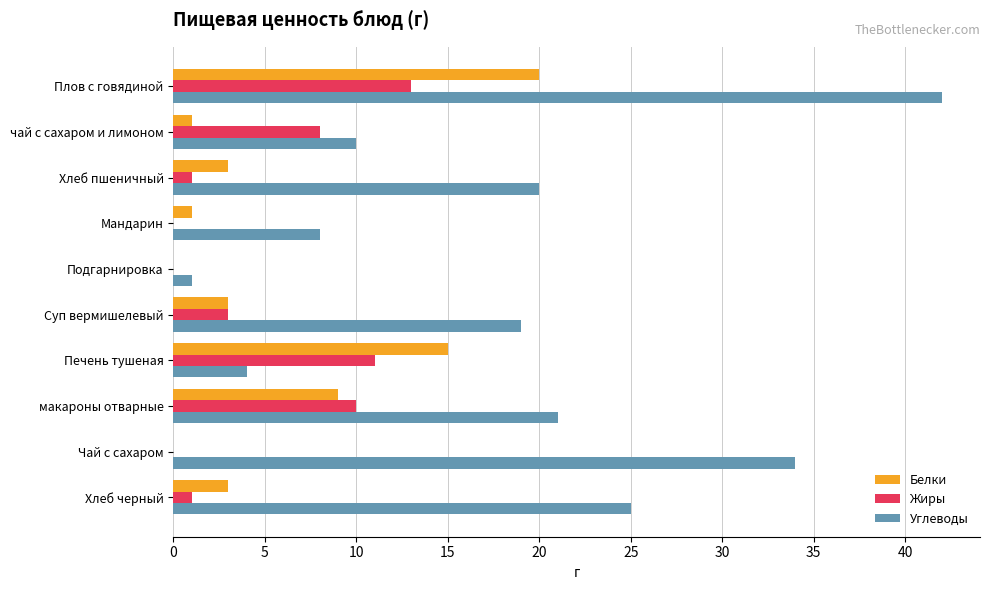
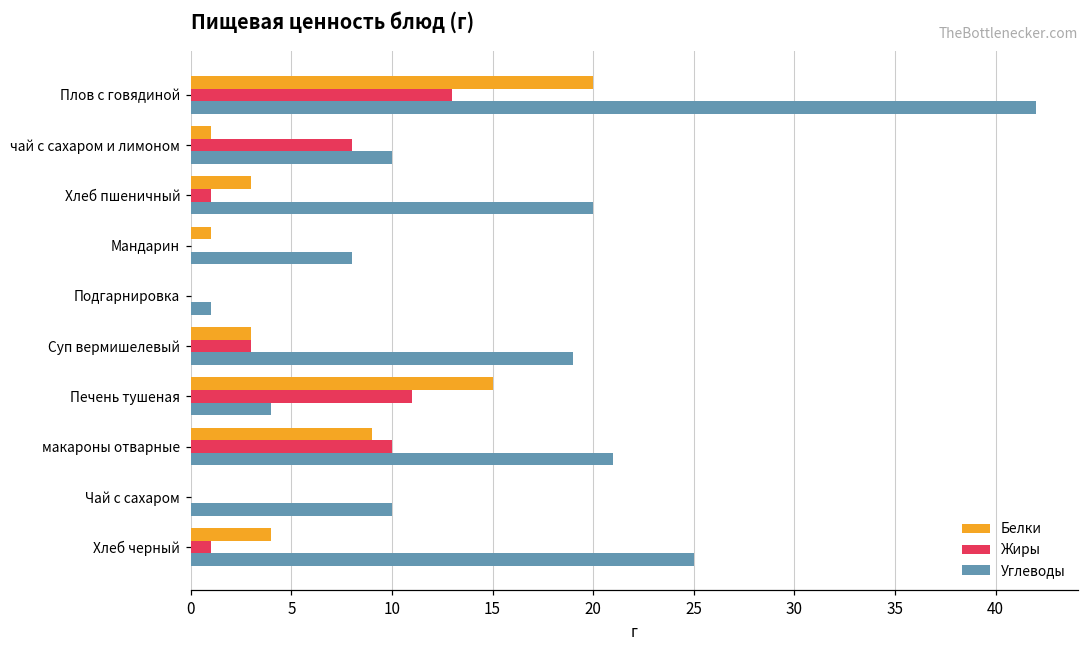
  {
    "Белки": {
      "Плов с говядиной": 20,
      "чай с сахаром и лимоном": 1,
      "Хлеб пшеничный": 3,
      "Мандарин": 1,
      "Подгарнировка": 0,
      "Суп вермишелевый": 3,
      "Печень тушеная": 15,
      "макароны отварные": 9,
      "Чай с сахаром": 0,
-     "Хлеб черный": 3
+     "Хлеб черный": 4
    },
    "Жиры": {
      "Плов с говядиной": 13,
      "чай с сахаром и лимоном": 8,
      "Хлеб пшеничный": 1,
      "Мандарин": 0,
      "Подгарнировка": 0,
      "Суп вермишелевый": 3,
      "Печень тушеная": 11,
      "макароны отварные": 10,
      "Чай с сахаром": 0,
      "Хлеб черный": 1
    },
    "Углеводы": {
      "Плов с говядиной": 42,
      "чай с сахаром и лимоном": 10,
      "Хлеб пшеничный": 20,
      "Мандарин": 8,
      "Подгарнировка": 1,
      "Суп вермишелевый": 19,
      "Печень тушеная": 4,
      "макароны отварные": 21,
-     "Чай с сахаром": 34,
+     "Чай с сахаром": 10,
      "Хлеб черный": 25
    }
  }
